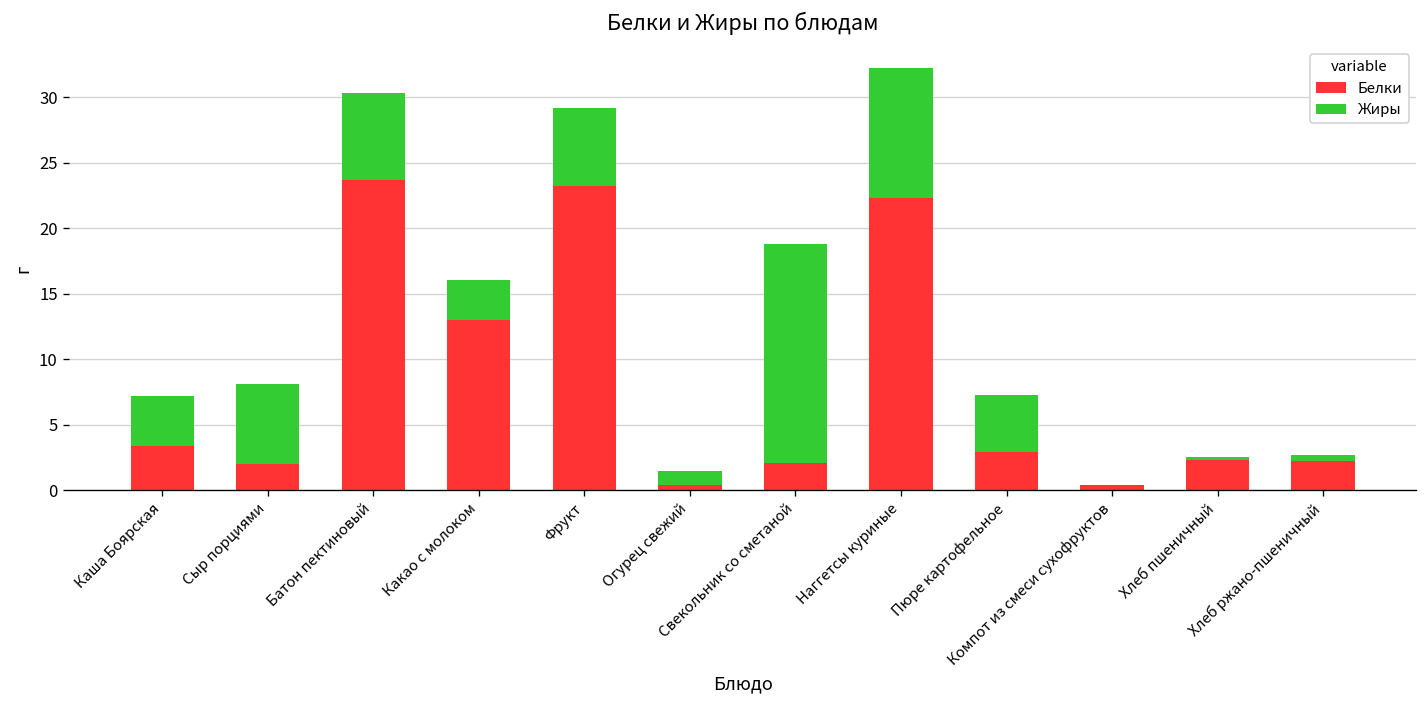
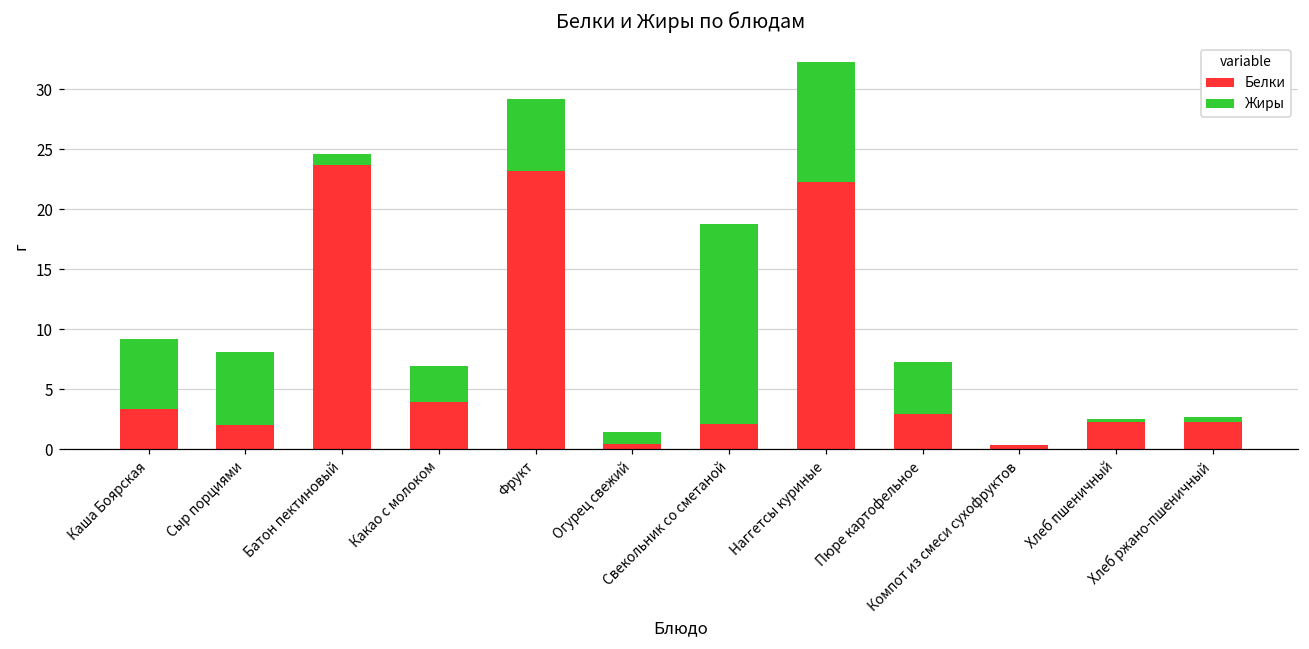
  {
    "Белки": {
      "Каша Боярская": 3.4,
      "Сыр порциями": 2.0,
      "Батон пектиновый": 23.7,
-     "Какао с молоком": 13.0,
+     "Какао с молоком": 3.9,
      "Фрукт": 23.2,
      "Огурец свежий": 0.4,
      "Свекольник со сметаной": 2.1,
      "Наггетсы куриные": 22.3,
      "Пюре картофельное": 2.9,
      "Компот из смеси сухофруктов": 0.4,
      "Хлеб пшеничный": 2.3,
      "Хлеб ржано-пшеничный": 2.2
    },
    "Жиры": {
-     "Каша Боярская": 3.8,
+     "Каша Боярская": 5.8,
      "Сыр порциями": 6.1,
-     "Батон пектиновый": 6.6,
+     "Батон пектиновый": 0.9,
      "Какао с молоком": 3.1,
      "Фрукт": 6.0,
      "Огурец свежий": 1.0,
      "Свекольник со сметаной": 16.7,
      "Наггетсы куриные": 10.0,
      "Пюре картофельное": 4.3,
      "Компот из смеси сухофруктов": 0.0,
      "Хлеб пшеничный": 0.2,
      "Хлеб ржано-пшеничный": 0.4
    }
  }
